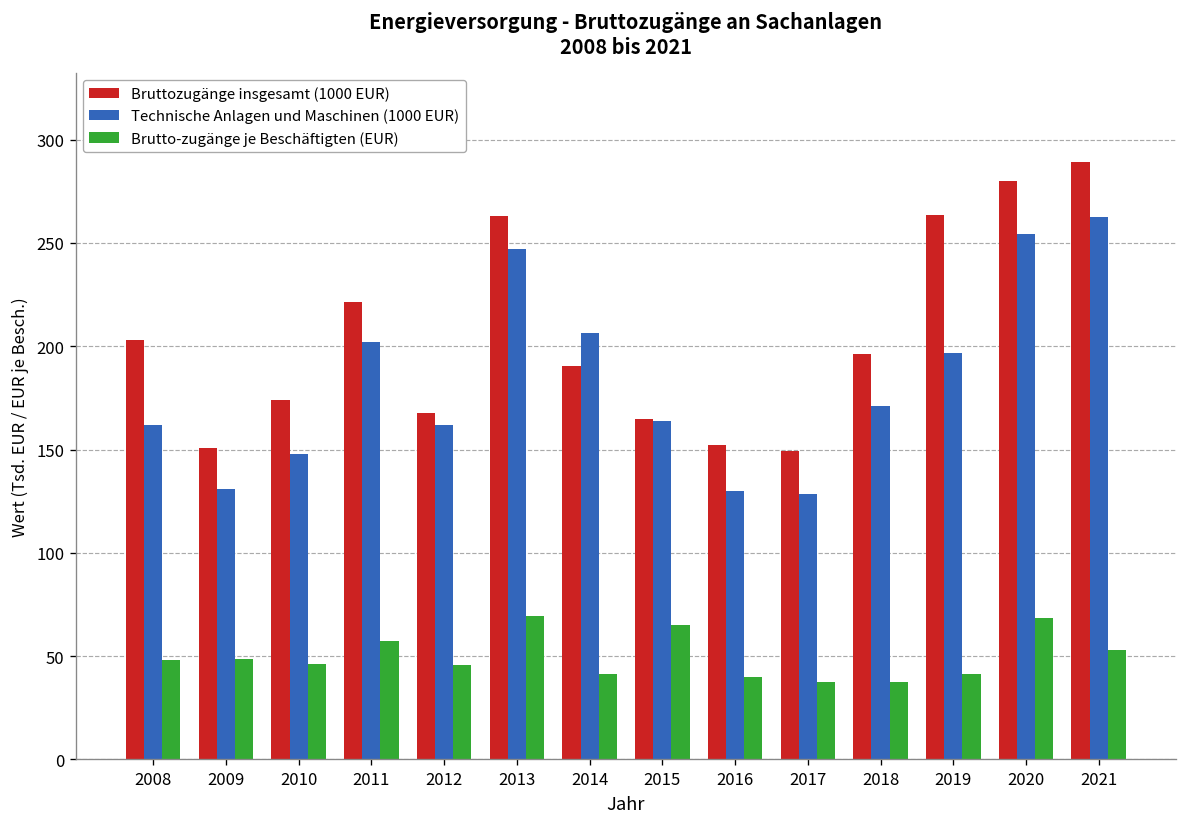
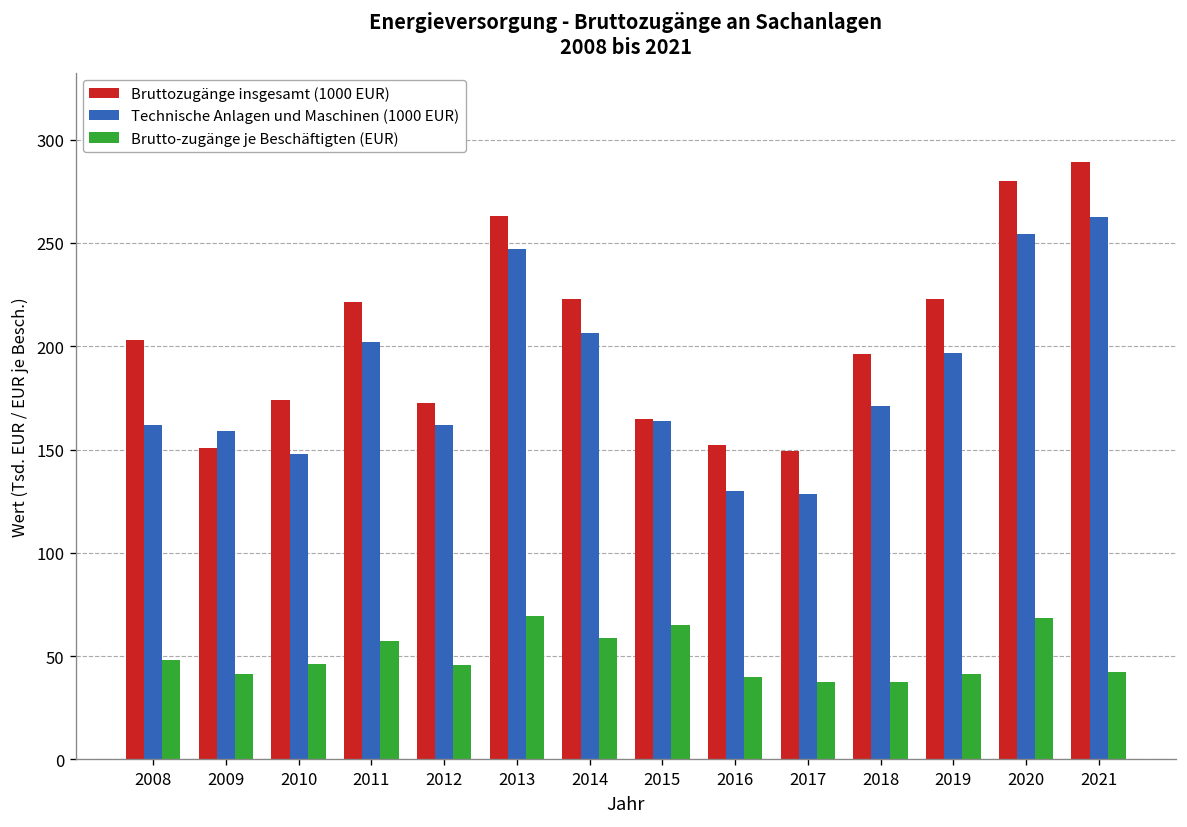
  {
    "Bruttozugänge insgesamt (1000 EUR)": {
      "2008": 203,
      "2009": 151,
      "2010": 174,
      "2011": 221,
-     "2012": 168,
+     "2012": 173,
      "2013": 263,
-     "2014": 190,
+     "2014": 223,
      "2015": 165,
      "2016": 152,
      "2017": 149,
      "2018": 196,
-     "2019": 264,
+     "2019": 223,
      "2020": 280,
      "2021": 289
    },
    "Technische Anlagen und Maschinen (1000 EUR)": {
      "2008": 162,
-     "2009": 131,
+     "2009": 159,
      "2010": 148,
      "2011": 202,
      "2012": 162,
      "2013": 247,
      "2014": 207,
      "2015": 164,
      "2016": 130,
      "2017": 129,
      "2018": 171,
      "2019": 197,
      "2020": 254,
      "2021": 262
    },
    "Brutto-zugänge je Beschäftigten (EUR)": {
      "2008": 48,
-     "2009": 49,
+     "2009": 41,
      "2010": 46,
      "2011": 57,
      "2012": 46,
      "2013": 70,
-     "2014": 41,
+     "2014": 59,
      "2015": 65,
      "2016": 40,
      "2017": 37,
      "2018": 37,
      "2019": 42,
      "2020": 68,
-     "2021": 53
+     "2021": 42
    }
  }
